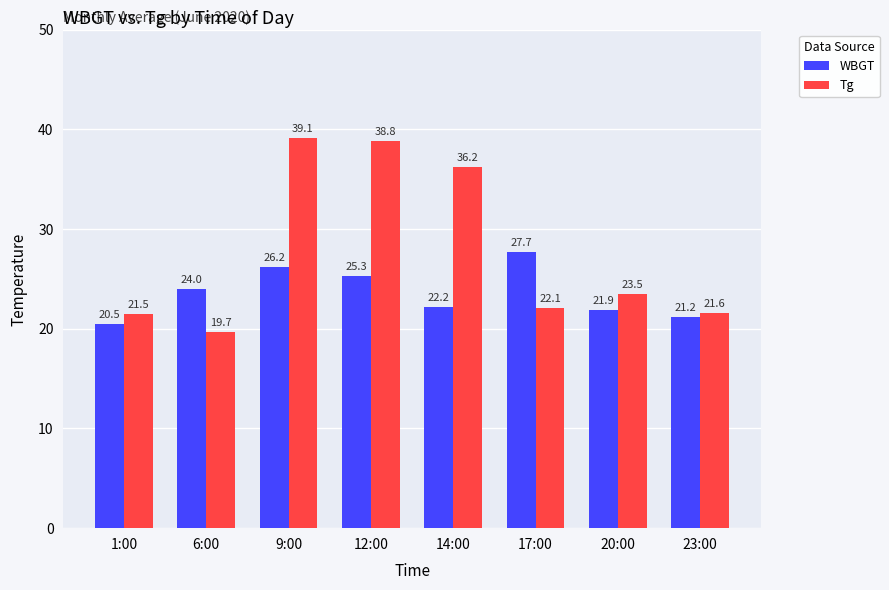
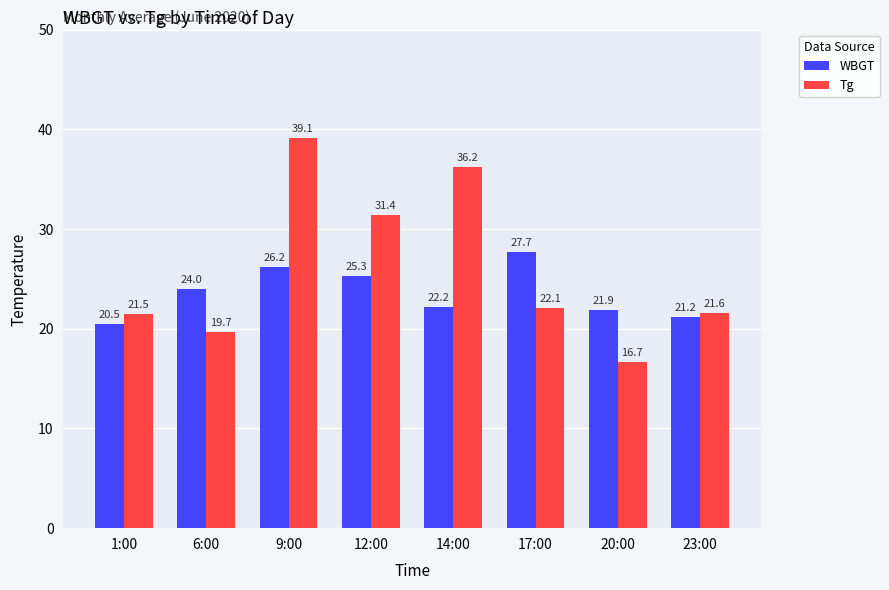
  {
    "WBGT": {
      "1:00": 20.5,
      "6:00": 24.0,
      "9:00": 26.2,
      "12:00": 25.3,
      "14:00": 22.2,
      "17:00": 27.7,
      "20:00": 21.9,
      "23:00": 21.2
    },
    "Tg": {
      "1:00": 21.5,
      "6:00": 19.7,
      "9:00": 39.1,
-     "12:00": 38.8,
+     "12:00": 31.4,
      "14:00": 36.2,
      "17:00": 22.1,
-     "20:00": 23.5,
+     "20:00": 16.7,
      "23:00": 21.6
    }
  }
